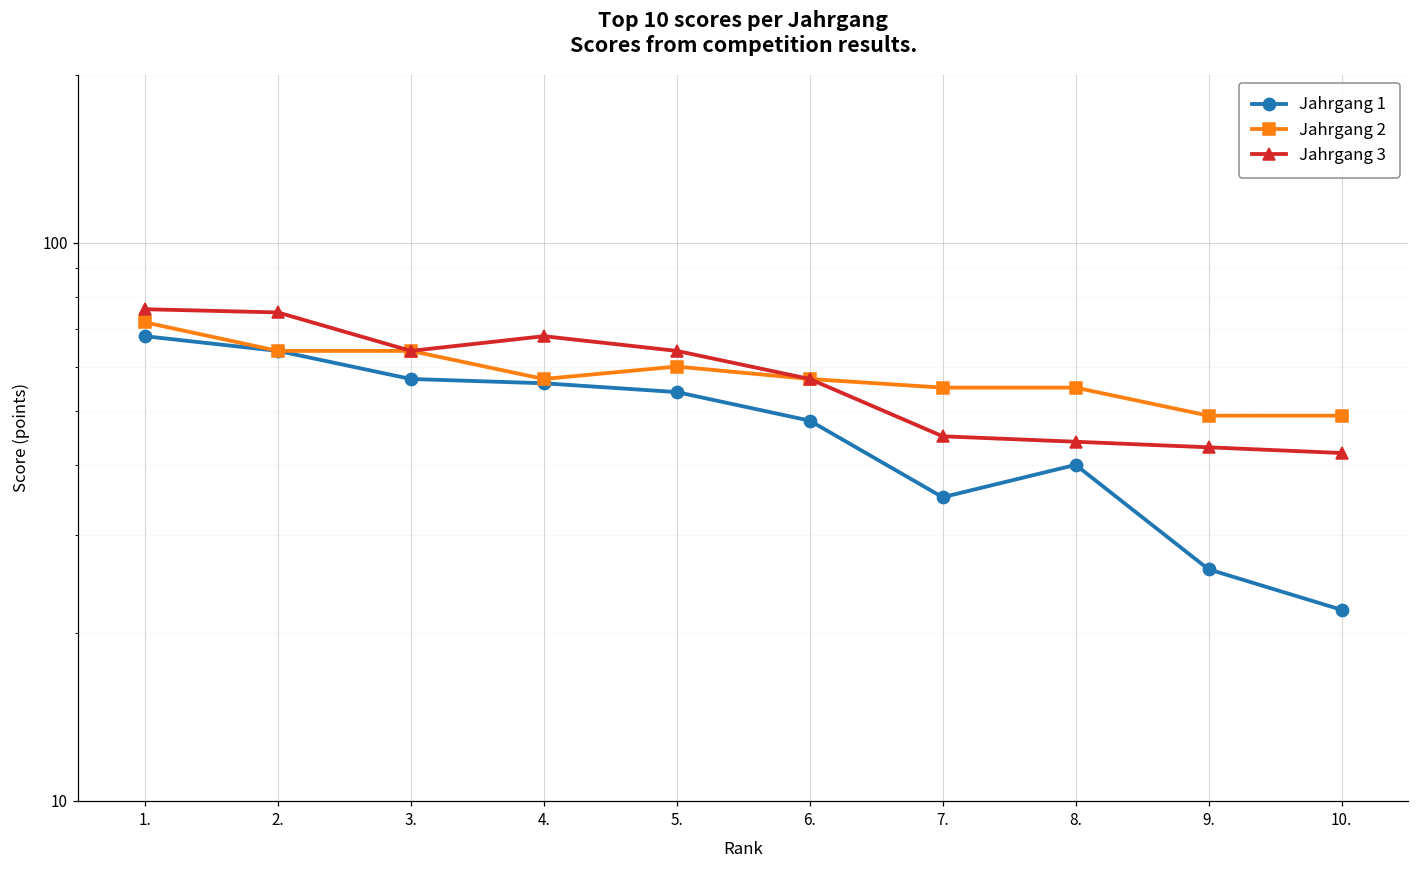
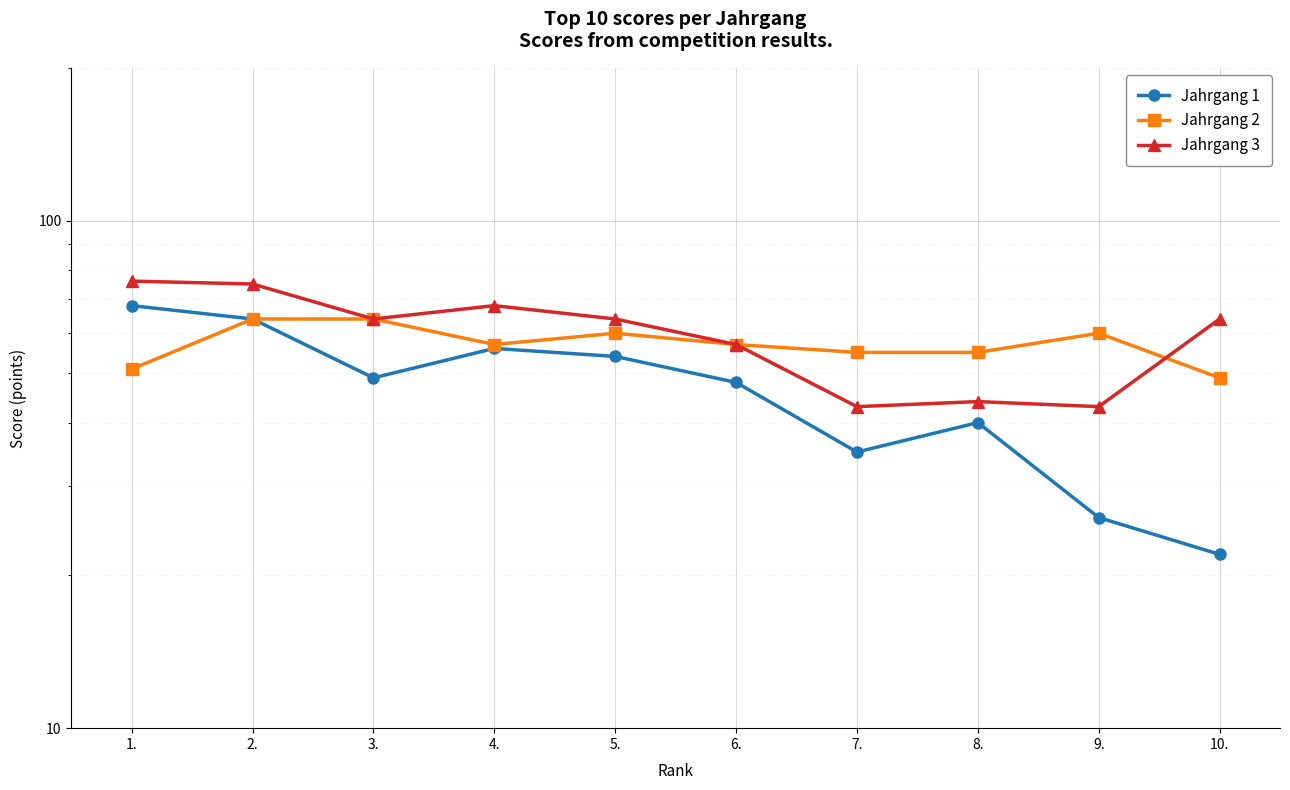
  {
    "Jahrgang 1": {
      "1.": 68,
-     "3.": 57,
+     "3.": 49,
      "4.": 56,
      "5.": 54,
      "6.": 48,
      "7.": 35,
      "8.": 40,
      "9.": 26,
      "10.": 22
    },
    "Jahrgang 2": {
-     "1.": 72,
+     "1.": 51,
      "4.": 57,
      "5.": 60,
      "7.": 55,
      "8.": 55,
-     "9.": 49,
+     "9.": 60,
      "10.": 49
    },
    "Jahrgang 3": {
      "1.": 76,
      "2.": 75,
      "4.": 68,
      "5.": 64,
-     "7.": 45,
+     "7.": 43,
      "8.": 44,
      "9.": 43,
-     "10.": 42
+     "10.": 64
    }
  }
